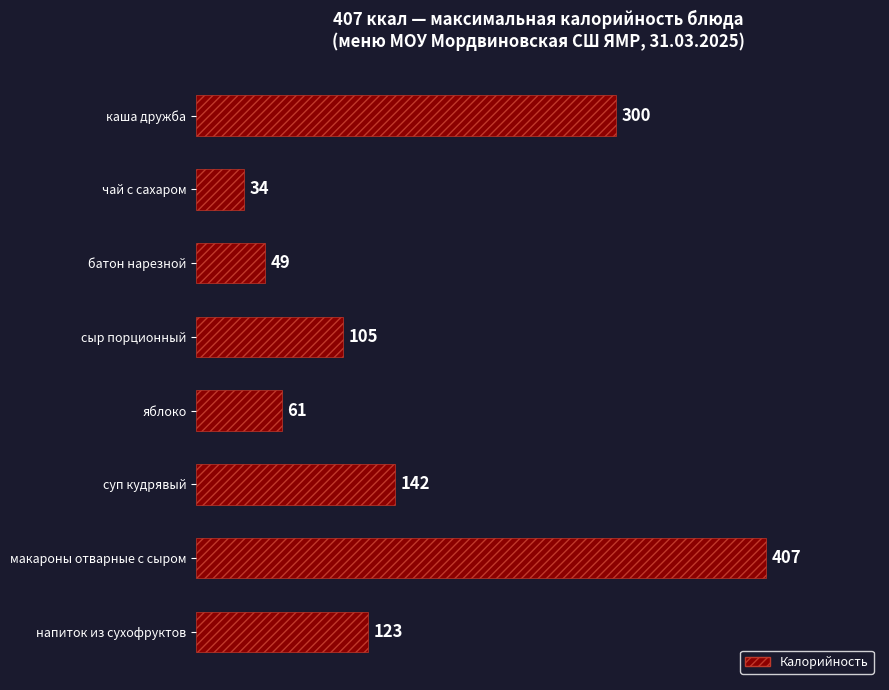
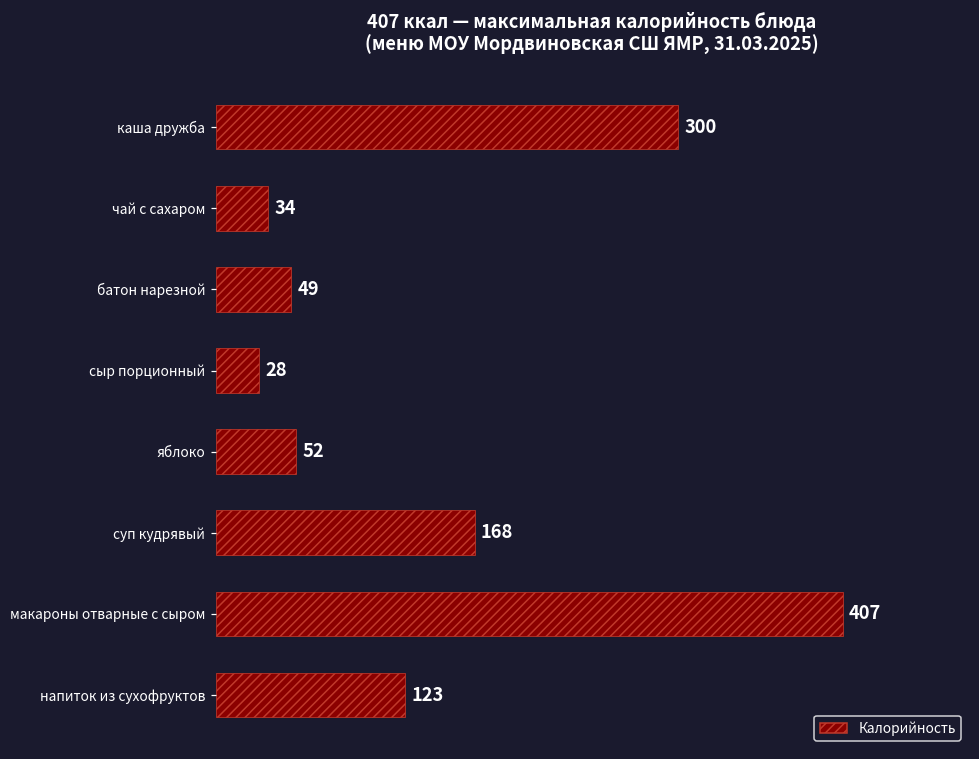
  {
    "каша дружба": 300,
    "чай с сахаром": 34,
    "батон нарезной": 49,
-   "сыр порционный": 105,
-   "яблоко": 61,
-   "суп кудрявый": 142,
+   "сыр порционный": 28,
+   "яблоко": 52,
+   "суп кудрявый": 168,
    "макароны отварные с сыром": 407,
    "напиток из сухофруктов": 123
  }
